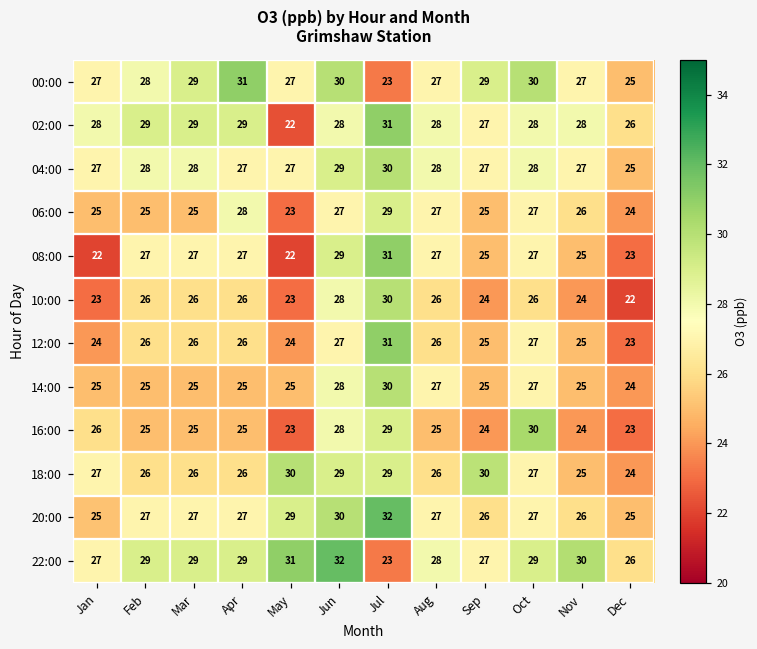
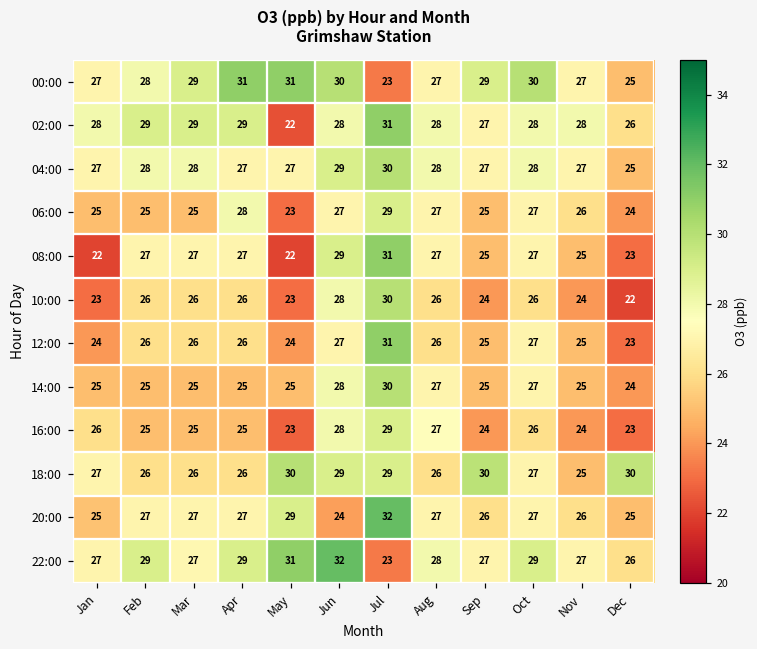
  {
    "00:00": {
      "Jan": 27,
      "Feb": 28,
      "Mar": 29,
      "Apr": 31,
-     "May": 27,
+     "May": 31,
      "Jun": 30,
      "Jul": 23,
      "Aug": 27,
      "Sep": 29,
      "Oct": 30,
      "Nov": 27,
      "Dec": 25
    },
    "02:00": {
      "Jan": 28,
      "Feb": 29,
      "Mar": 29,
      "Apr": 29,
      "May": 22,
      "Jun": 28,
      "Jul": 31,
      "Aug": 28,
      "Sep": 27,
      "Oct": 28,
      "Nov": 28,
      "Dec": 26
    },
    "04:00": {
      "Jan": 27,
      "Feb": 28,
      "Mar": 28,
      "Apr": 27,
      "May": 27,
      "Jun": 29,
      "Jul": 30,
      "Aug": 28,
      "Sep": 27,
      "Oct": 28,
      "Nov": 27,
      "Dec": 25
    },
    "06:00": {
      "Jan": 25,
      "Feb": 25,
      "Mar": 25,
      "Apr": 28,
      "May": 23,
      "Jun": 27,
      "Jul": 29,
      "Aug": 27,
      "Sep": 25,
      "Oct": 27,
      "Nov": 26,
      "Dec": 24
    },
    "08:00": {
      "Jan": 22,
      "Feb": 27,
      "Mar": 27,
      "Apr": 27,
      "May": 22,
      "Jun": 29,
      "Jul": 31,
      "Aug": 27,
      "Sep": 25,
      "Oct": 27,
      "Nov": 25,
      "Dec": 23
    },
    "10:00": {
      "Jan": 23,
      "Feb": 26,
      "Mar": 26,
      "Apr": 26,
      "May": 23,
      "Jun": 28,
      "Jul": 30,
      "Aug": 26,
      "Sep": 24,
      "Oct": 26,
      "Nov": 24,
      "Dec": 22
    },
    "12:00": {
      "Jan": 24,
      "Feb": 26,
      "Mar": 26,
      "Apr": 26,
      "May": 24,
      "Jun": 27,
      "Jul": 31,
      "Aug": 26,
      "Sep": 25,
      "Oct": 27,
      "Nov": 25,
      "Dec": 23
    },
    "14:00": {
      "Jan": 25,
      "Feb": 25,
      "Mar": 25,
      "Apr": 25,
      "May": 25,
      "Jun": 28,
      "Jul": 30,
      "Aug": 27,
      "Sep": 25,
      "Oct": 27,
      "Nov": 25,
      "Dec": 24
    },
    "16:00": {
      "Jan": 26,
      "Feb": 25,
      "Mar": 25,
      "Apr": 25,
      "May": 23,
      "Jun": 28,
      "Jul": 29,
-     "Aug": 25,
+     "Aug": 27,
      "Sep": 24,
-     "Oct": 30,
+     "Oct": 26,
      "Nov": 24,
      "Dec": 23
    },
    "18:00": {
      "Jan": 27,
      "Feb": 26,
      "Mar": 26,
      "Apr": 26,
      "May": 30,
      "Jun": 29,
      "Jul": 29,
      "Aug": 26,
      "Sep": 30,
      "Oct": 27,
      "Nov": 25,
-     "Dec": 24
+     "Dec": 30
    },
    "20:00": {
      "Jan": 25,
      "Feb": 27,
      "Mar": 27,
      "Apr": 27,
      "May": 29,
-     "Jun": 30,
+     "Jun": 24,
      "Jul": 32,
      "Aug": 27,
      "Sep": 26,
      "Oct": 27,
      "Nov": 26,
      "Dec": 25
    },
    "22:00": {
      "Jan": 27,
      "Feb": 29,
-     "Mar": 29,
+     "Mar": 27,
      "Apr": 29,
      "May": 31,
      "Jun": 32,
      "Jul": 23,
      "Aug": 28,
      "Sep": 27,
      "Oct": 29,
-     "Nov": 30,
+     "Nov": 27,
      "Dec": 26
    }
  }
